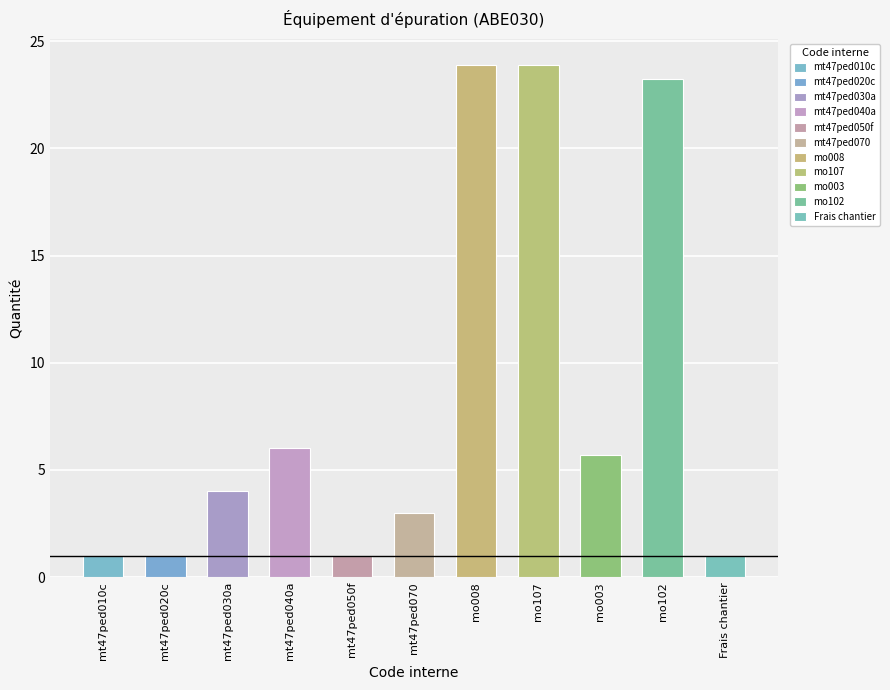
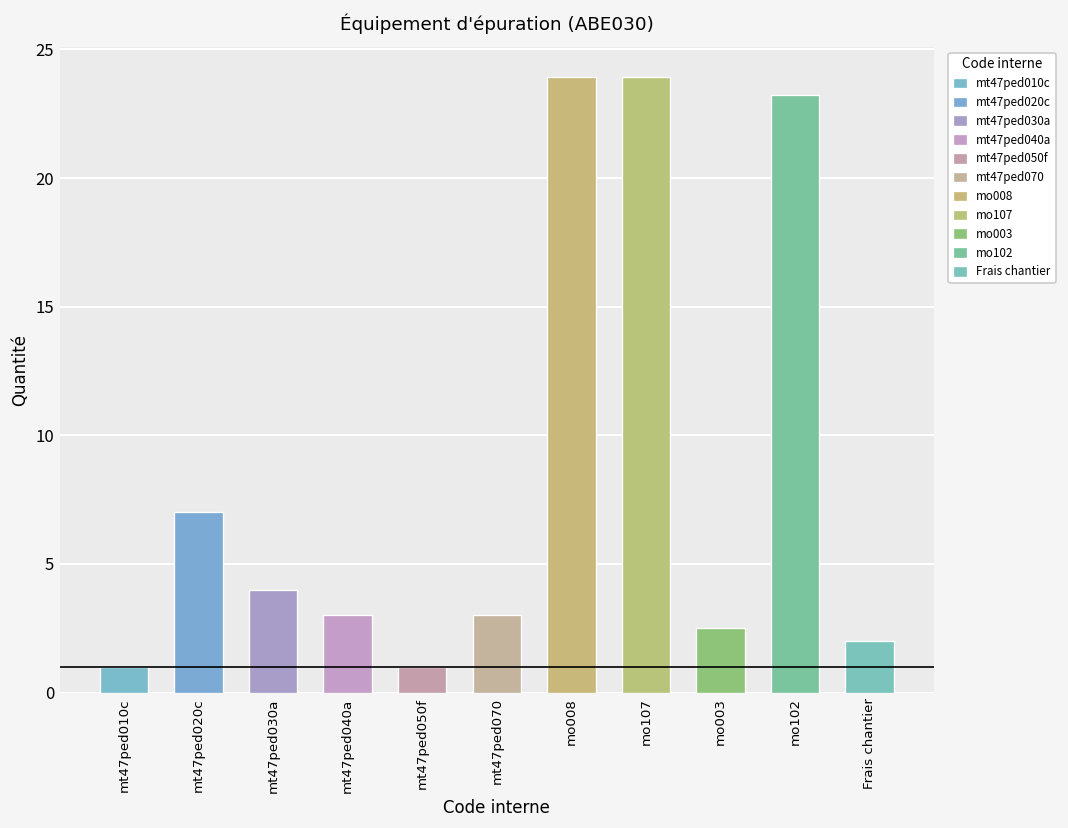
  {
    "mt47ped010c": 1.0,
-   "mt47ped020c": 1,
+   "mt47ped020c": 7,
    "mt47ped030a": 4.0,
-   "mt47ped040a": 6,
+   "mt47ped040a": 3,
    "mt47ped050f": 1.0,
    "mt47ped070": 3.0,
    "mo008": 23.9,
    "mo107": 23.9,
-   "mo003": 5.7,
+   "mo003": 2.5,
    "mo102": 23.2,
-   "Frais chantier": 1
+   "Frais chantier": 2
  }
